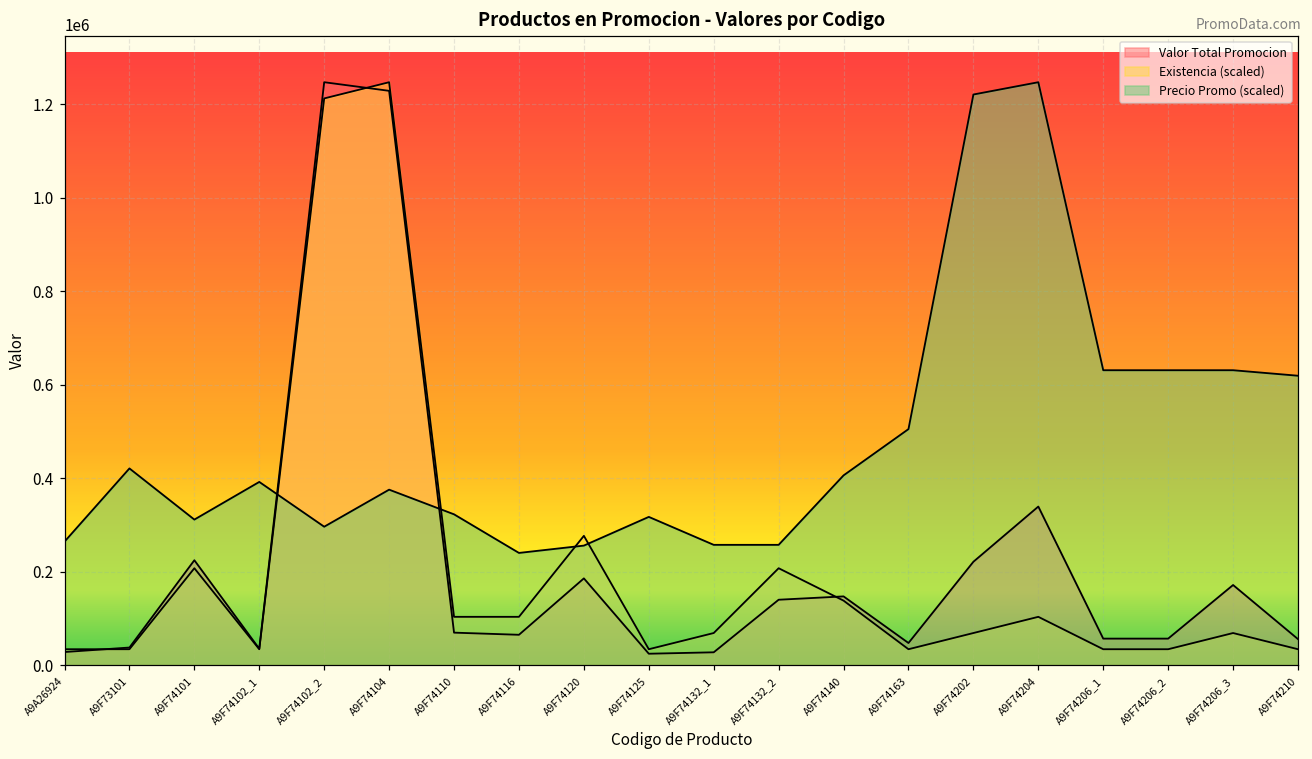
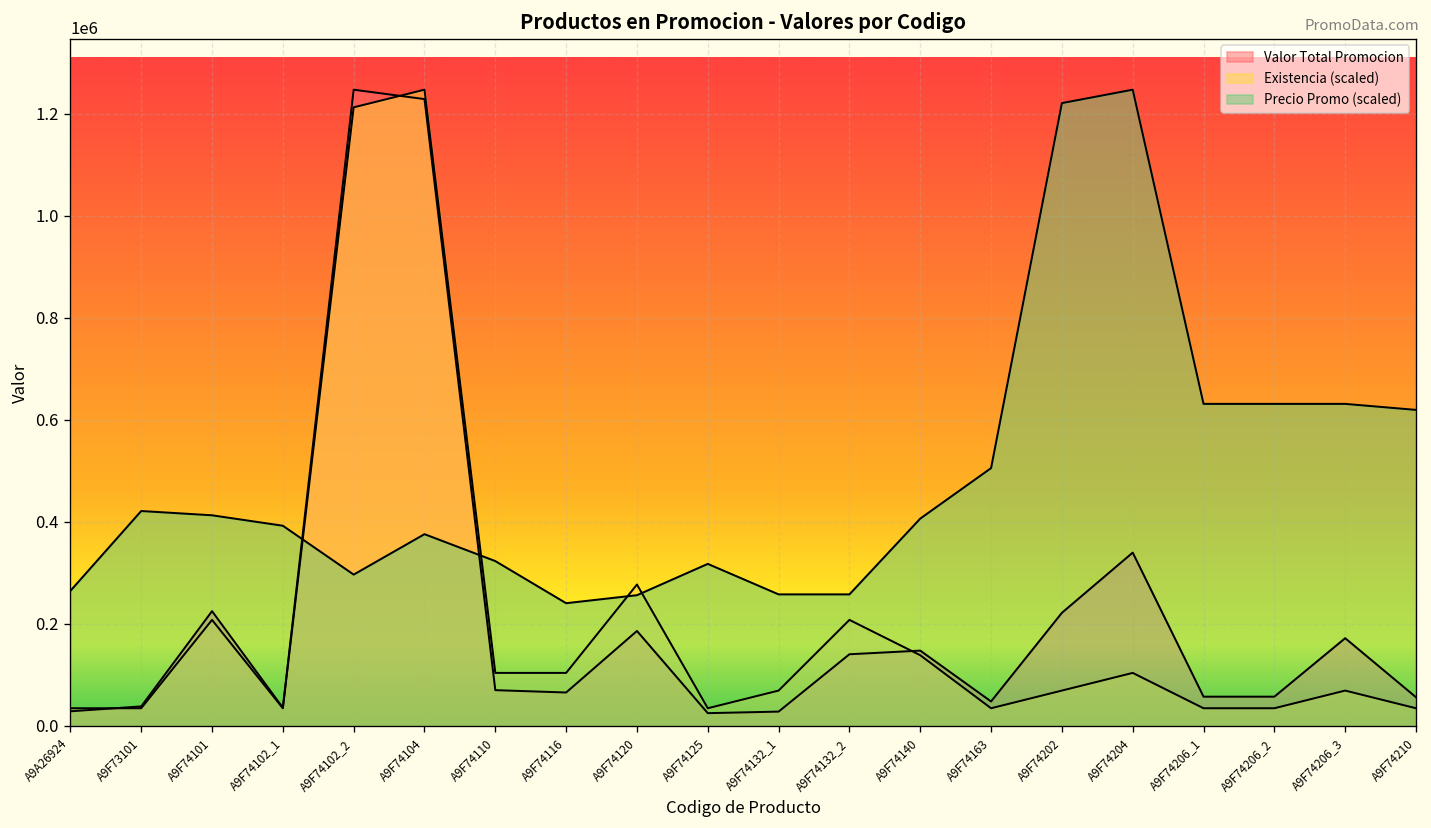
  {
    "Valor Total Promocion": {
      "A9F74101": 220000,
      "A9F74102_2": 1250000,
      "A9F74104": 1230000,
      "A9F74110": 70000,
      "A9F74116": 70000,
      "A9F74120": 190000,
      "A9F74125": 30000,
      "A9F74132_1": 30000,
      "A9F74132_2": 140000,
      "A9F74140": 150000,
      "A9F74163": 50000,
      "A9F74202": 220000,
      "A9F74204": 340000,
      "A9F74206_1": 60000,
      "A9F74206_2": 60000,
      "A9F74206_3": 170000,
      "A9F74210": 60000
    },
    "Existencia (scaled)": {
      "A9F74101": 210000,
      "A9F74102_2": 1210000,
      "A9F74104": 1250000,
      "A9F74110": 100000,
      "A9F74116": 100000,
      "A9F74120": 280000,
      "A9F74125": 30000,
      "A9F74132_1": 70000,
      "A9F74132_2": 210000,
      "A9F74140": 140000,
      "A9F74163": 30000,
      "A9F74202": 70000,
      "A9F74204": 100000,
      "A9F74206_1": 30000,
      "A9F74206_2": 30000,
      "A9F74206_3": 70000,
      "A9F74210": 30000
    },
    "Precio Promo (scaled)": {
      "A9A26924": 260000,
      "A9F73101": 420000,
-     "A9F74101": 310000,
+     "A9F74101": 410000,
      "A9F74102_1": 390000,
      "A9F74102_2": 300000,
      "A9F74104": 380000,
      "A9F74110": 320000,
      "A9F74116": 240000,
      "A9F74120": 260000,
      "A9F74125": 320000,
      "A9F74132_1": 260000,
      "A9F74132_2": 260000,
      "A9F74140": 410000,
      "A9F74163": 510000,
      "A9F74202": 1220000,
      "A9F74204": 1250000,
      "A9F74206_1": 630000,
      "A9F74206_2": 630000,
      "A9F74206_3": 630000,
      "A9F74210": 620000
    }
  }
